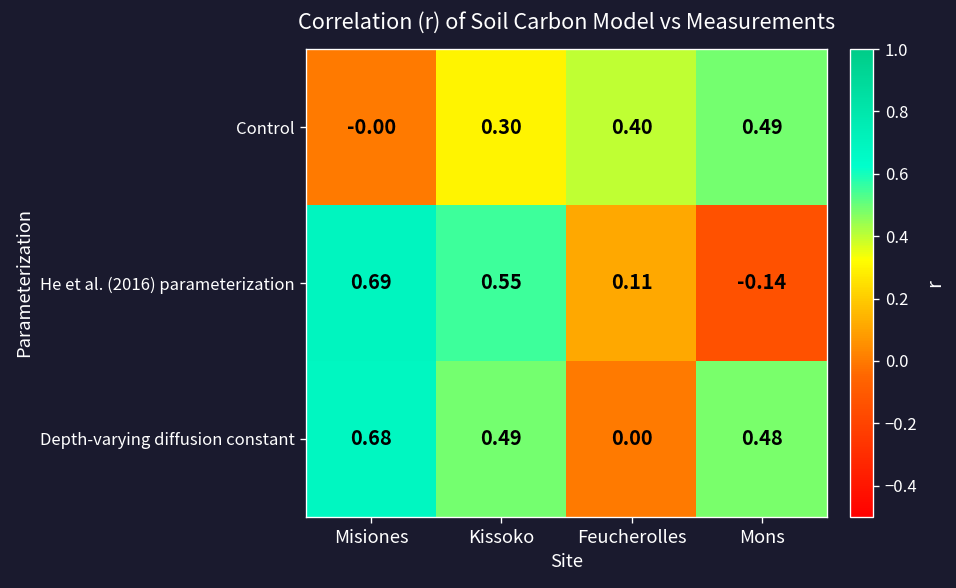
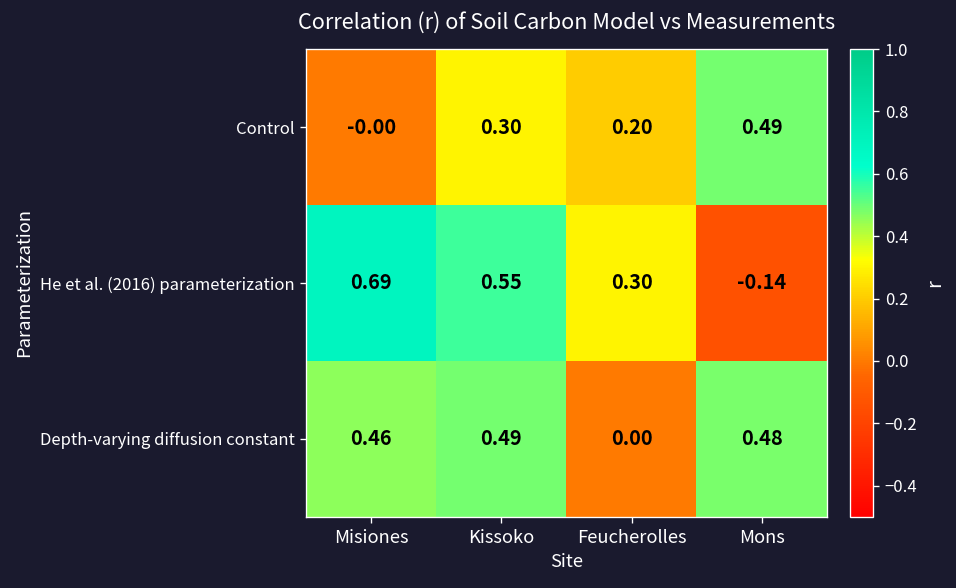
  {
    "Control": {
      "Misiones": -0.00,
      "Kissoko": 0.30,
-     "Feucherolles": 0.40,
+     "Feucherolles": 0.20,
      "Mons": 0.49
    },
    "He et al. (2016) parameterization": {
      "Misiones": 0.69,
      "Kissoko": 0.55,
-     "Feucherolles": 0.11,
+     "Feucherolles": 0.30,
      "Mons": -0.14
    },
    "Depth-varying diffusion constant": {
-     "Misiones": 0.68,
+     "Misiones": 0.46,
      "Kissoko": 0.49,
      "Feucherolles": 0.00,
      "Mons": 0.48
    }
  }
